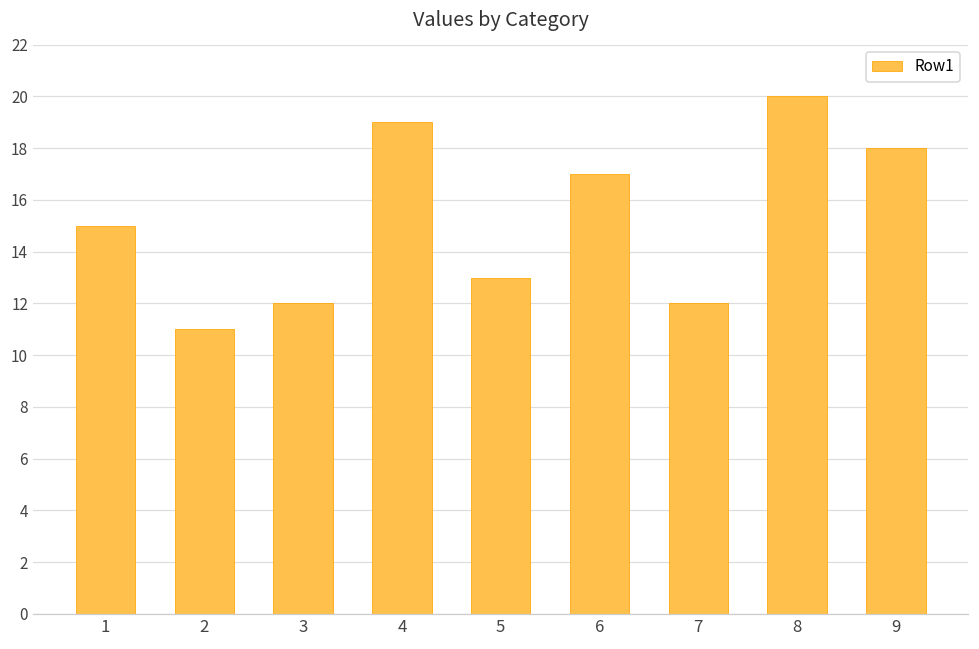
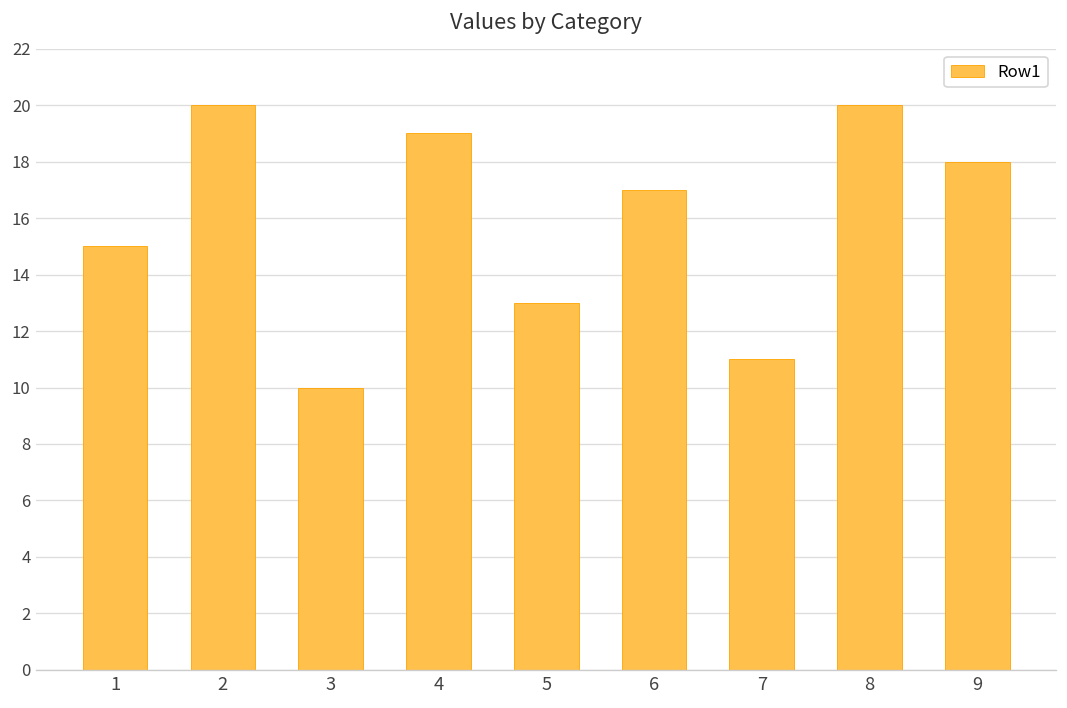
  {
    "1": 15,
-   "2": 11,
-   "3": 12,
+   "2": 20,
+   "3": 10,
    "4": 19,
    "5": 13,
    "6": 17,
-   "7": 12,
+   "7": 11,
    "8": 20,
    "9": 18
  }
